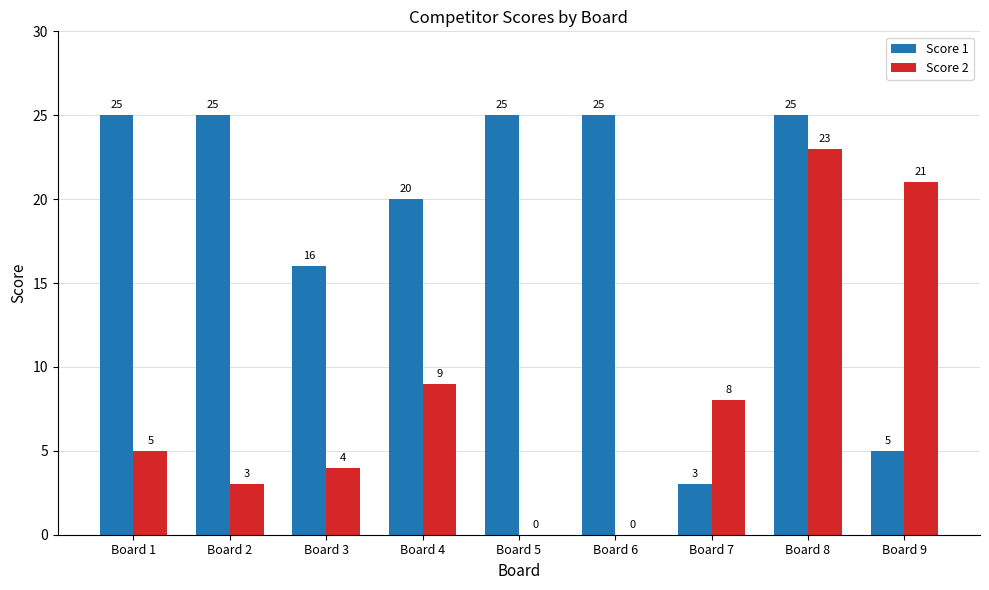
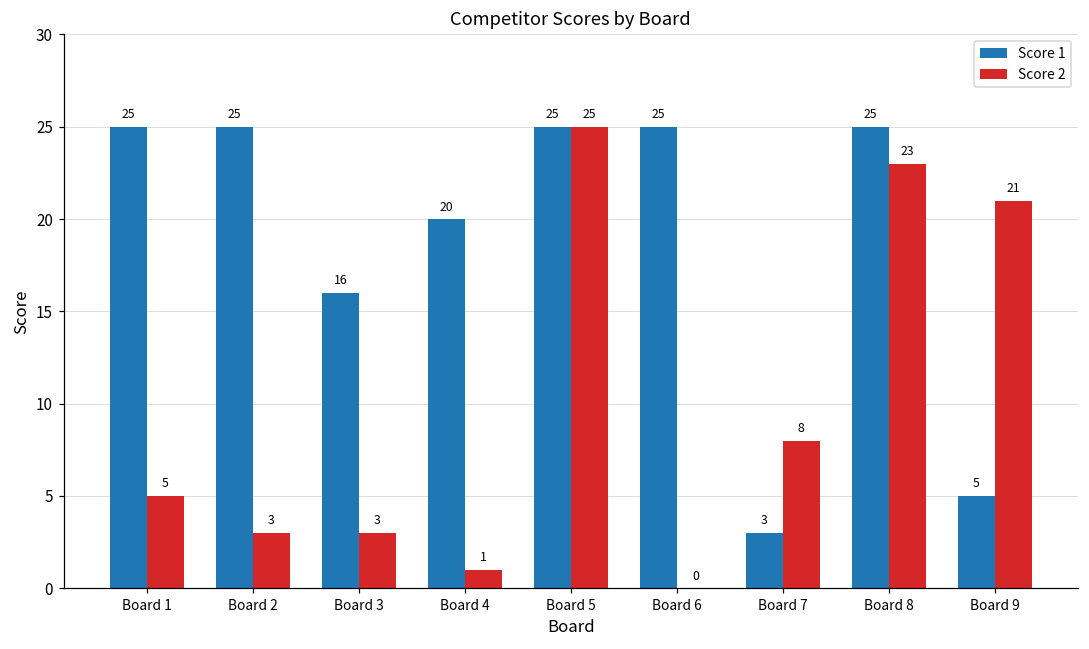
  {
    "Score 1": {
      "Board 1": 25,
      "Board 2": 25,
      "Board 3": 16,
      "Board 4": 20,
      "Board 5": 25,
      "Board 6": 25,
      "Board 7": 3,
      "Board 8": 25,
      "Board 9": 5
    },
    "Score 2": {
      "Board 1": 5,
      "Board 2": 3,
-     "Board 3": 4,
-     "Board 4": 9,
-     "Board 5": 0,
+     "Board 3": 3,
+     "Board 4": 1,
+     "Board 5": 25,
      "Board 6": 0,
      "Board 7": 8,
      "Board 8": 23,
      "Board 9": 21
    }
  }
